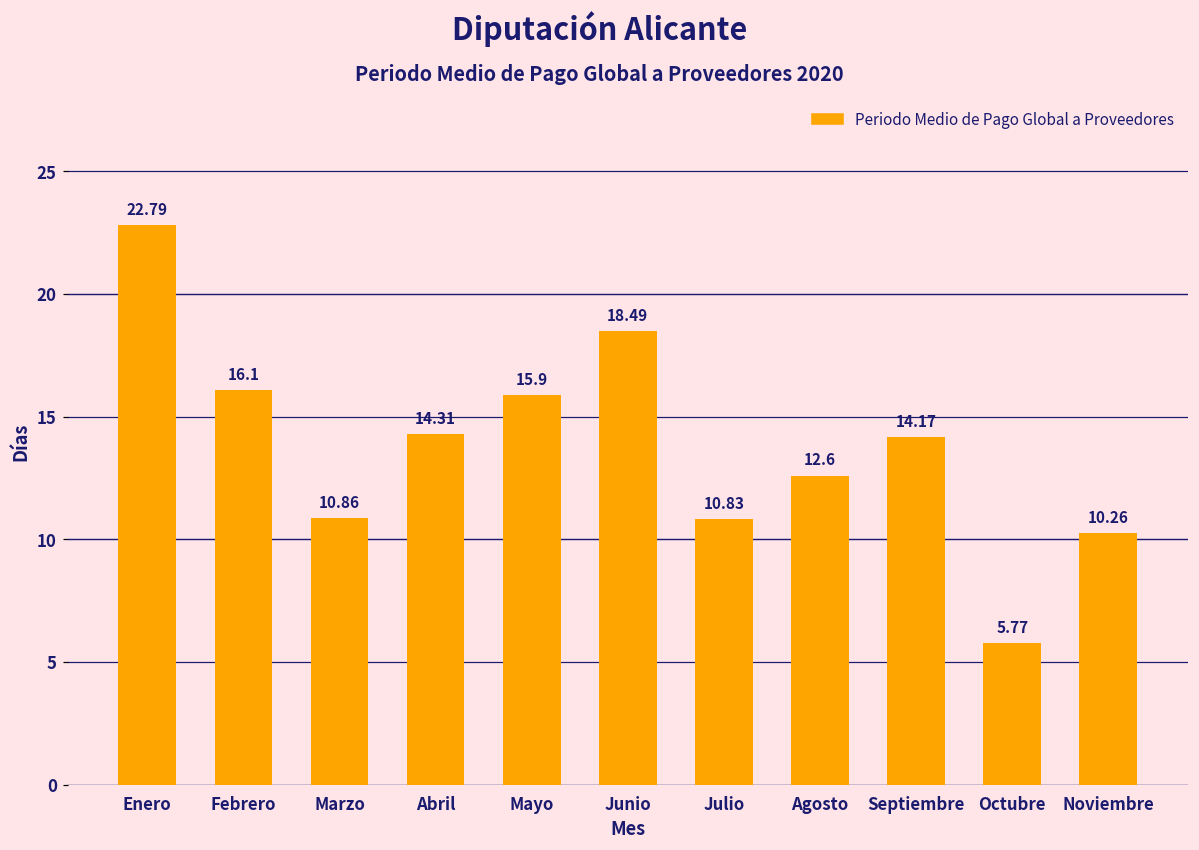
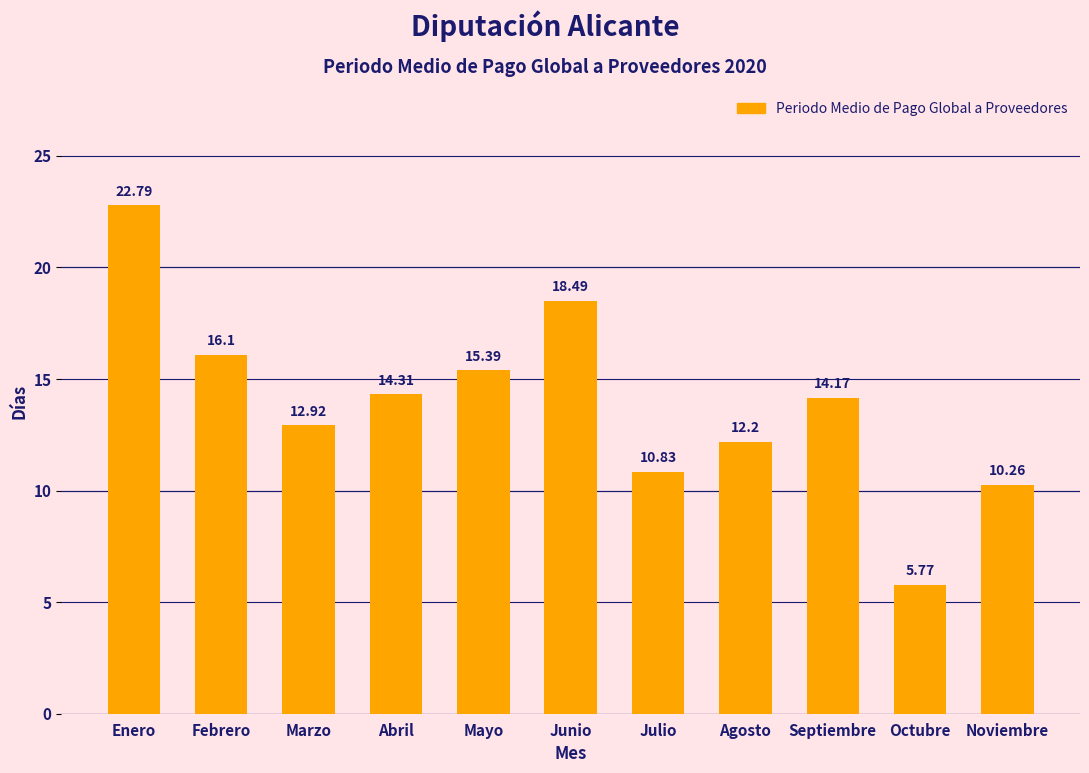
  {
    "Enero": 22.79,
    "Febrero": 16.1,
-   "Marzo": 10.86,
+   "Marzo": 12.92,
    "Abril": 14.31,
-   "Mayo": 15.9,
+   "Mayo": 15.39,
    "Junio": 18.49,
    "Julio": 10.83,
-   "Agosto": 12.6,
+   "Agosto": 12.2,
    "Septiembre": 14.17,
    "Octubre": 5.77,
    "Noviembre": 10.26
  }
